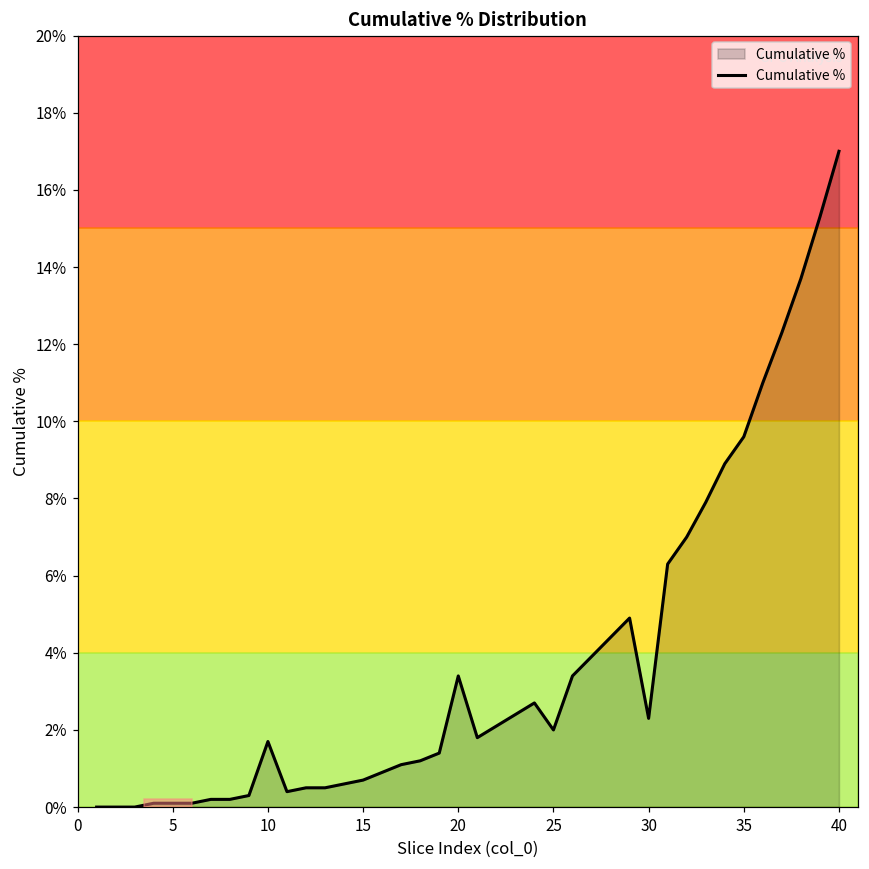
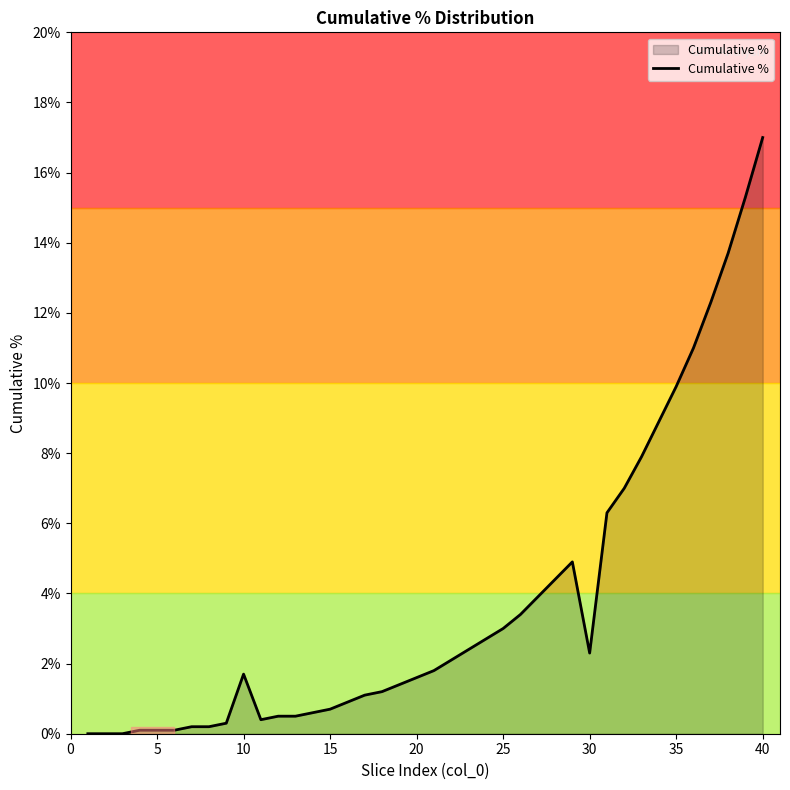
  {
    "10": "1.7%",
    "15": "0.7%",
-   "20": "3.4%",
-   "25": "2.0%",
+   "20": "1.6%",
+   "25": "3.0%",
    "30": "2.3%",
-   "35": "9.6%",
+   "35": "9.9%",
    "40": "17.0%"
  }
